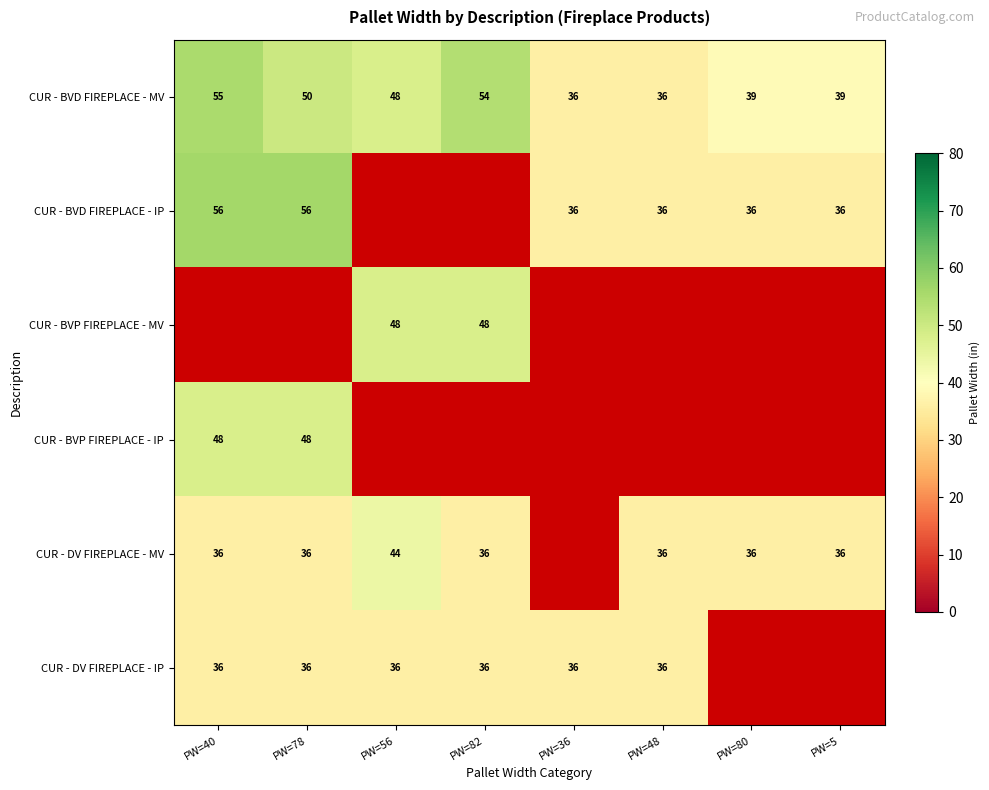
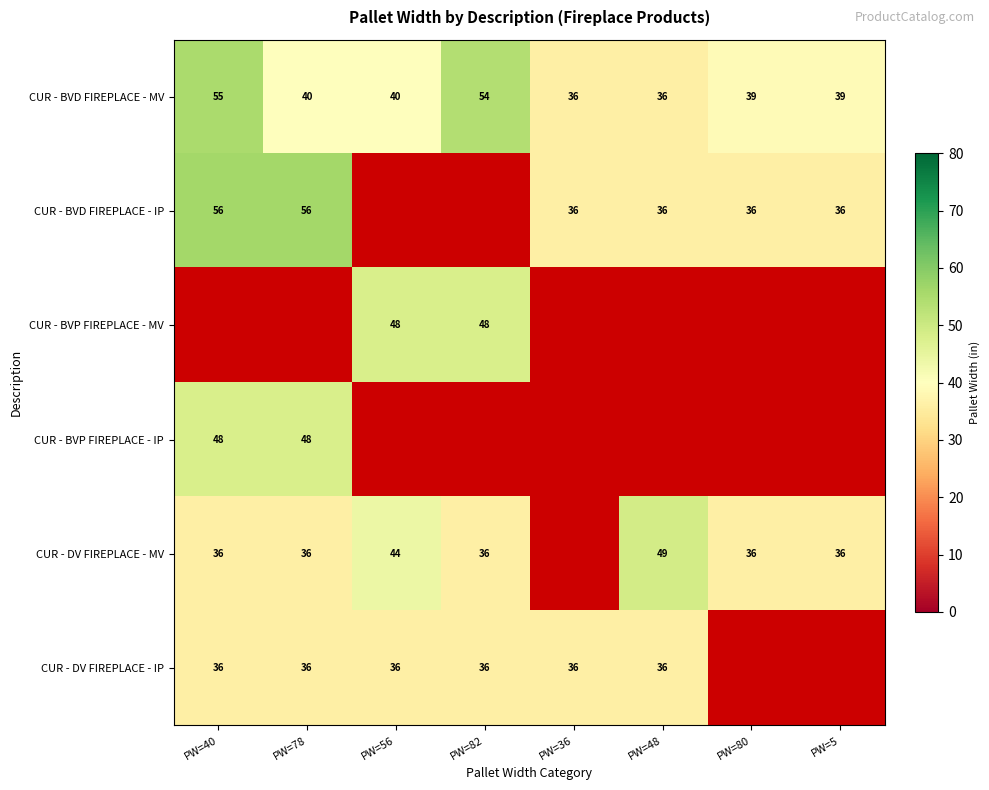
  {
    "CUR - BVD FIREPLACE - MV": {
      "PW=40": 55,
-     "PW=78": 50,
-     "PW=56": 48,
+     "PW=78": 40,
+     "PW=56": 40,
      "PW=82": 54,
      "PW=36": 36,
      "PW=48": 36,
      "PW=80": 39,
      "PW=5": 39
    },
    "CUR - BVD FIREPLACE - IP": {
      "PW=40": 56,
      "PW=78": 56,
      "PW=36": 36,
      "PW=48": 36,
      "PW=80": 36,
      "PW=5": 36
    },
    "CUR - BVP FIREPLACE - MV": {
      "PW=56": 48,
      "PW=82": 48
    },
    "CUR - BVP FIREPLACE - IP": {
      "PW=40": 48,
      "PW=78": 48
    },
    "CUR - DV FIREPLACE - MV": {
      "PW=40": 36,
      "PW=78": 36,
      "PW=56": 44,
      "PW=82": 36,
-     "PW=48": 36,
+     "PW=48": 49,
      "PW=80": 36,
      "PW=5": 36
    },
    "CUR - DV FIREPLACE - IP": {
      "PW=40": 36,
      "PW=78": 36,
      "PW=56": 36,
      "PW=82": 36,
      "PW=36": 36,
      "PW=48": 36
    }
  }
